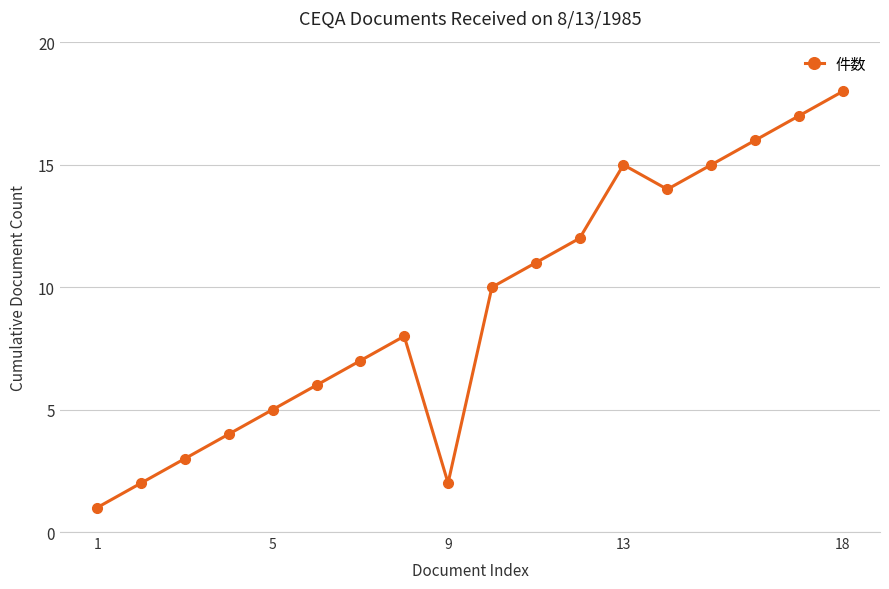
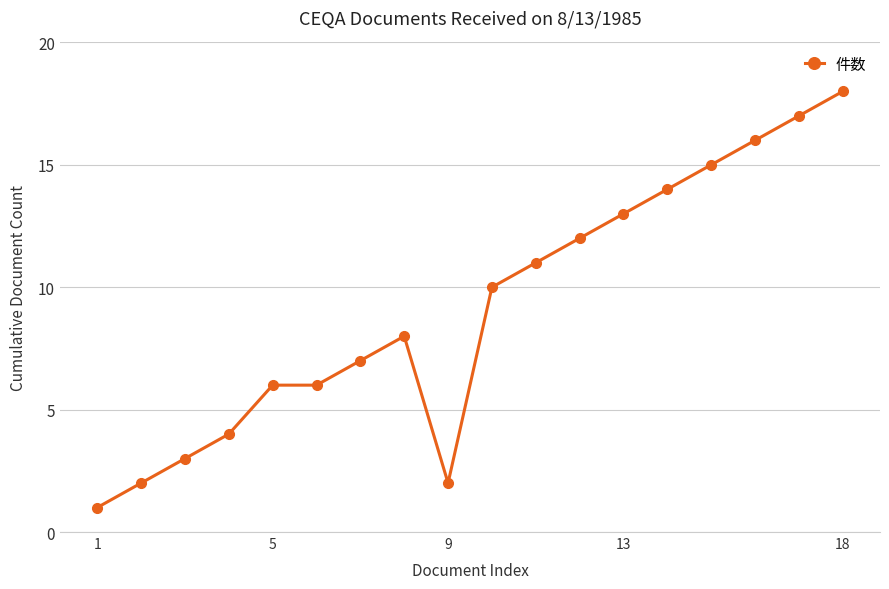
  {
    "1": 1,
-   "5": 5,
+   "5": 6,
    "9": 2,
-   "13": 15,
+   "13": 13,
    "18": 18
  }
